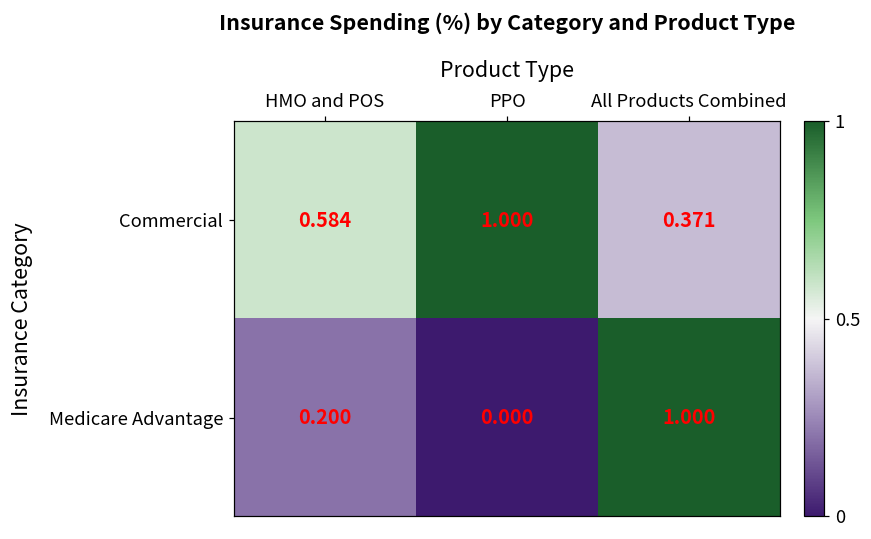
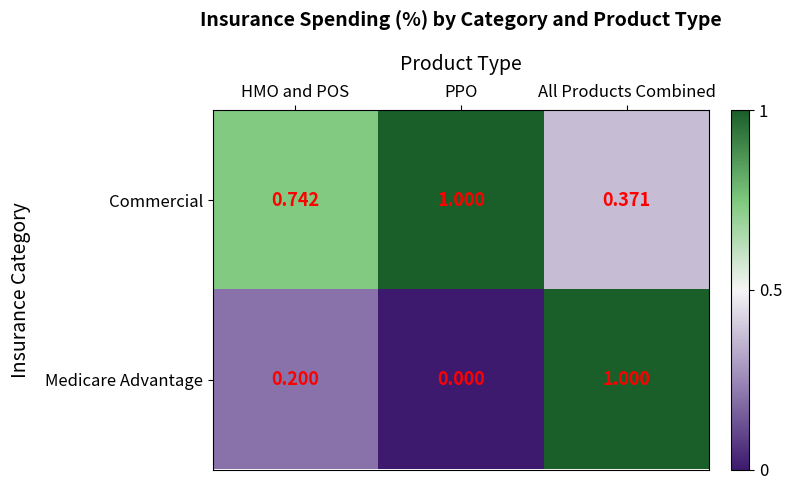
  {
    "Commercial": {
-     "HMO and POS": 0.584,
+     "HMO and POS": 0.742,
      "PPO": 1.000,
      "All Products Combined": 0.371
    },
    "Medicare Advantage": {
      "HMO and POS": 0.200,
      "PPO": 0.000,
      "All Products Combined": 1.000
    }
  }
